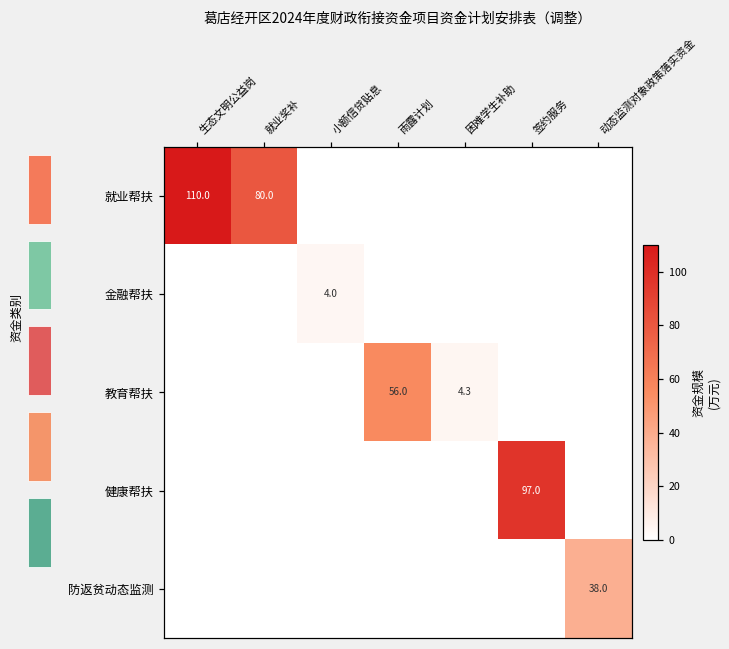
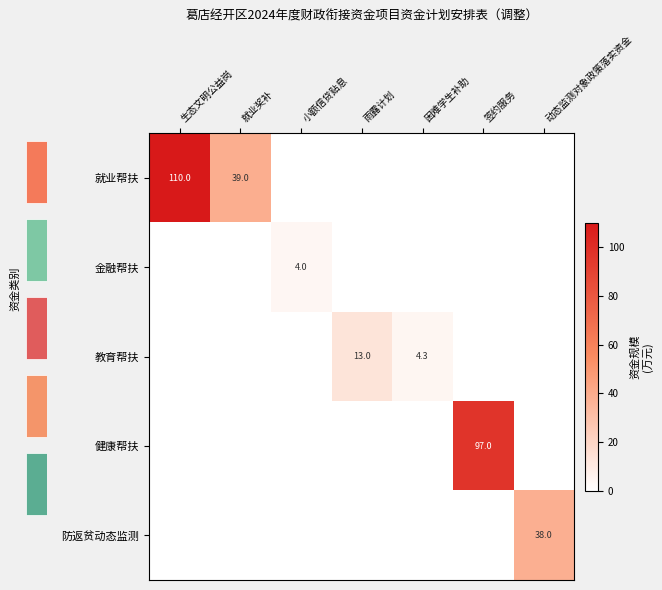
  {
    "葛店经开区2024年度财政衔接资金项目资金计划安排表（调整）": {
      "就业帮扶": {
        "生态文明公益岗": 110.0,
-       "就业奖补": 80.0
+       "就业奖补": 39.0
      },
      "金融帮扶": {
        "小额信贷贴息": 4.0
      },
      "教育帮扶": {
-       "雨露计划": 56.0,
+       "雨露计划": 13.0,
        "困难学生补助": 4.3
      },
      "健康帮扶": {
        "签约服务": 97.0
      },
      "防返贫动态监测": {
        "动态监测对象政策落实资金": 38.0
      }
    }
  }
